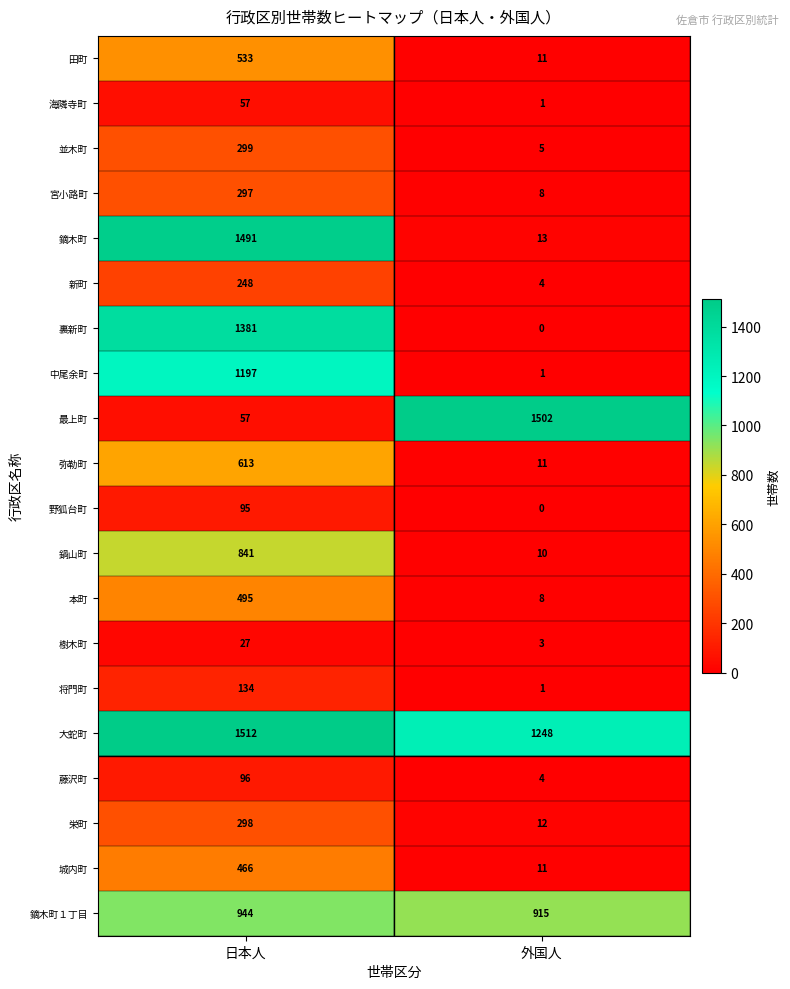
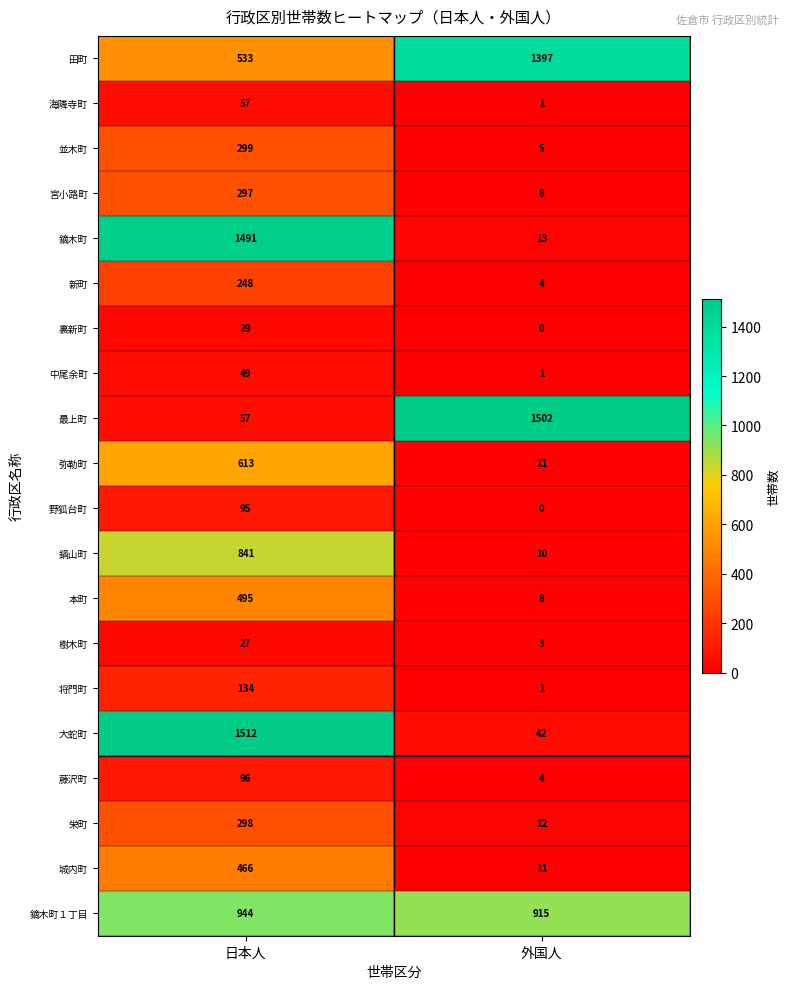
  {
    "田町": {
      "日本人": 533,
-     "外国人": 11
+     "外国人": 1397
    },
    "海隣寺町": {
      "日本人": 57,
      "外国人": 1
    },
    "並木町": {
      "日本人": 299,
      "外国人": 5
    },
    "宮小路町": {
      "日本人": 297,
      "外国人": 8
    },
    "鏑木町": {
      "日本人": 1491,
      "外国人": 13
    },
    "新町": {
      "日本人": 248,
      "外国人": 4
    },
    "裏新町": {
-     "日本人": 1381,
+     "日本人": 29,
      "外国人": 0
    },
    "中尾余町": {
-     "日本人": 1197,
+     "日本人": 49,
      "外国人": 1
    },
    "最上町": {
      "日本人": 57,
      "外国人": 1502
    },
    "弥勒町": {
      "日本人": 613,
      "外国人": 11
    },
    "野狐台町": {
      "日本人": 95,
      "外国人": 0
    },
    "鍋山町": {
      "日本人": 841,
      "外国人": 10
    },
    "本町": {
      "日本人": 495,
      "外国人": 8
    },
    "樹木町": {
      "日本人": 27,
      "外国人": 3
    },
    "将門町": {
      "日本人": 134,
      "外国人": 1
    },
    "大蛇町": {
      "日本人": 1512,
-     "外国人": 1248
+     "外国人": 42
    },
    "藤沢町": {
      "日本人": 96,
      "外国人": 4
    },
    "栄町": {
      "日本人": 298,
      "外国人": 12
    },
    "城内町": {
      "日本人": 466,
      "外国人": 11
    },
    "鏑木町１丁目": {
      "日本人": 944,
      "外国人": 915
    }
  }
